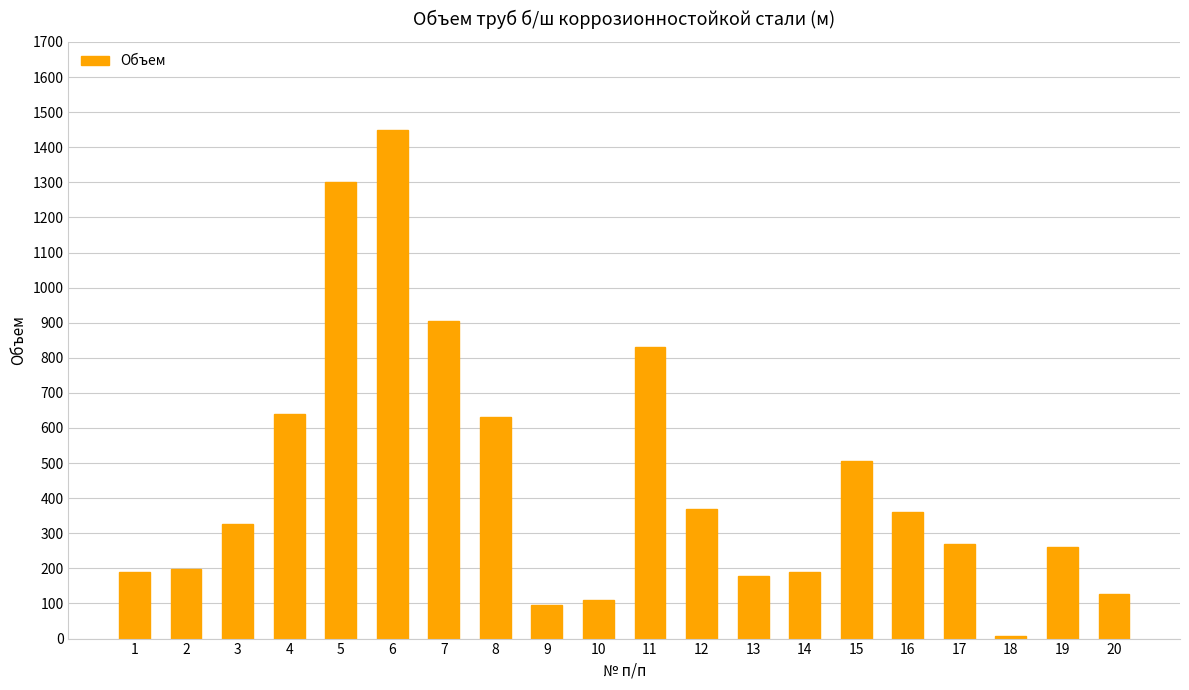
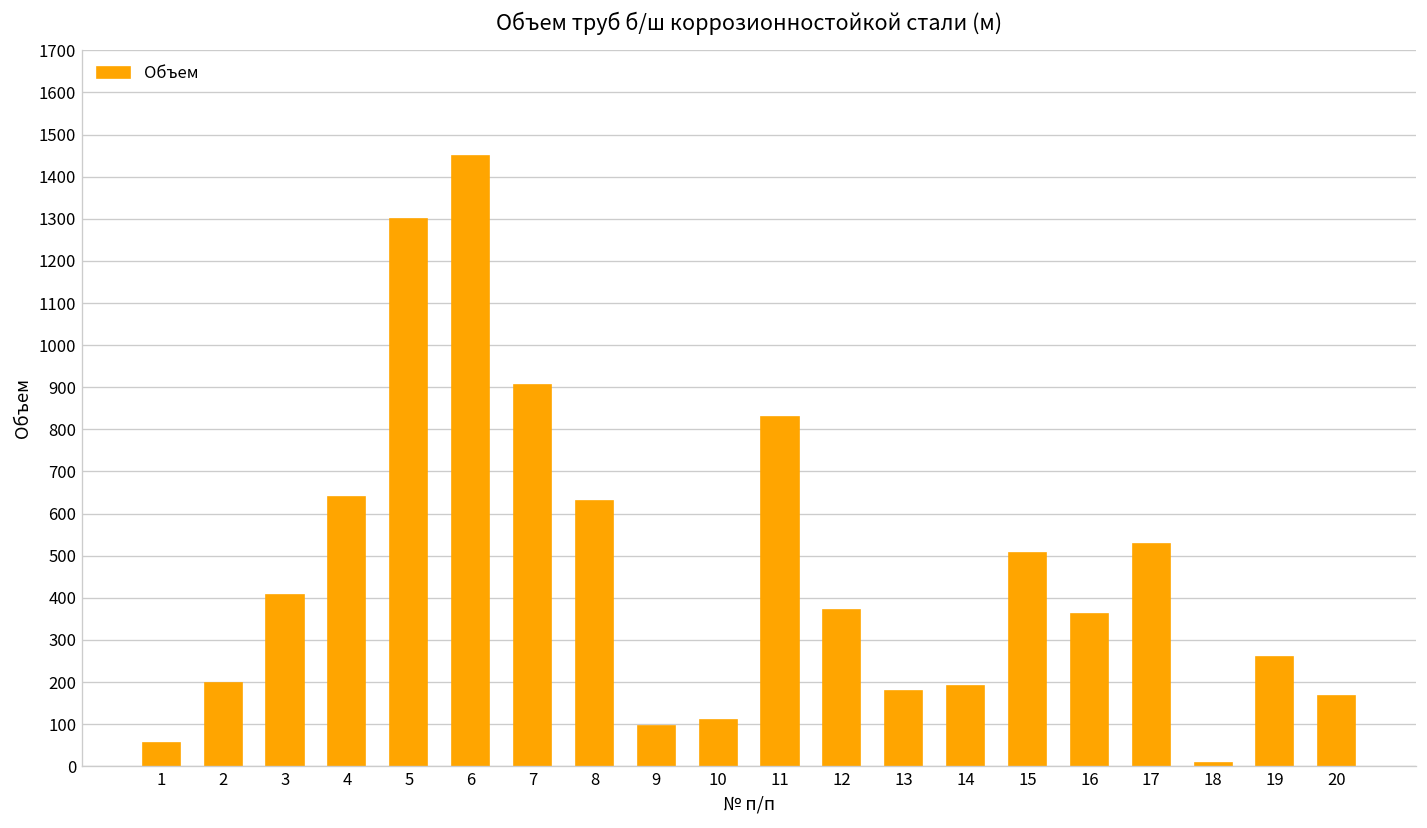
  {
-   "1": 190,
+   "1": 60,
    "2": 200,
-   "3": 330,
+   "3": 410,
    "4": 640,
    "5": 1300,
    "6": 1450,
    "7": 910,
    "8": 630,
    "9": 100,
    "10": 110,
    "11": 830,
    "12": 370,
    "13": 180,
    "14": 190,
    "15": 510,
    "16": 360,
-   "17": 270,
+   "17": 530,
    "18": 10,
    "19": 260,
-   "20": 130
+   "20": 170
  }
